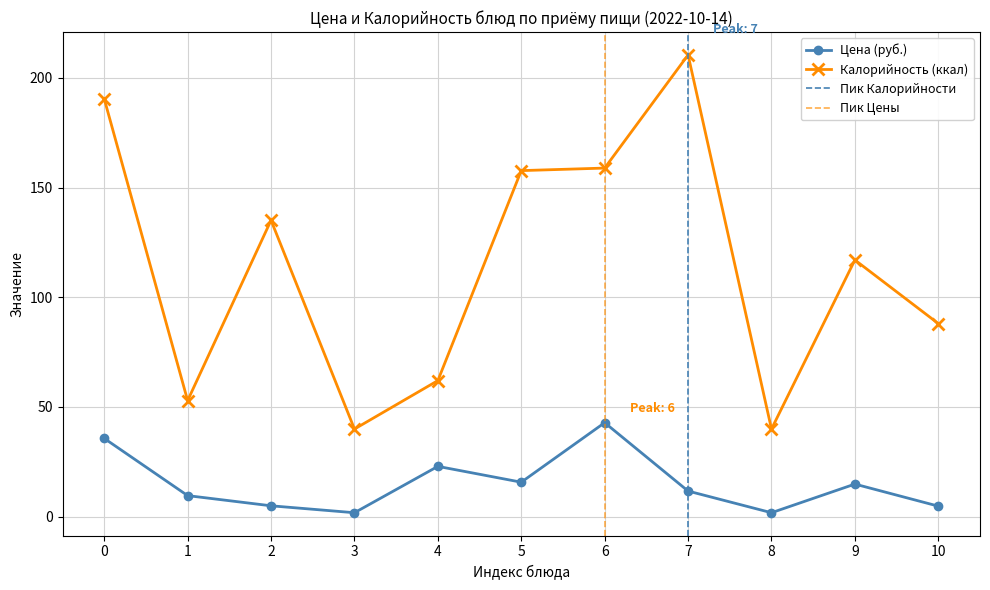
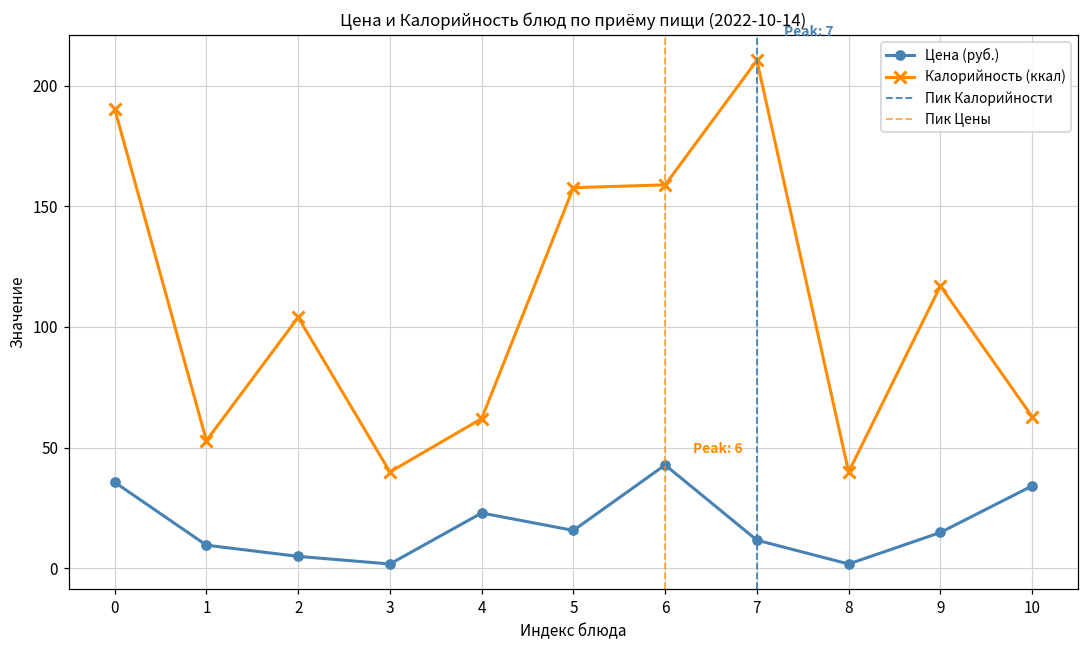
  {
    "Цена (руб.)": {
      "0": 36,
      "1": 10,
      "2": 5,
      "3": 2,
      "4": 23,
      "5": 16,
      "6": 43,
      "7": 12,
      "8": 2,
      "9": 15,
-     "10": 5
+     "10": 34
    },
    "Калорийность (ккал)": {
      "0": 190,
      "1": 53,
-     "2": 135,
+     "2": 104,
      "3": 40,
      "4": 62,
      "5": 158,
      "6": 159,
      "7": 211,
      "8": 40,
      "9": 117,
-     "10": 88
+     "10": 63
    }
  }
